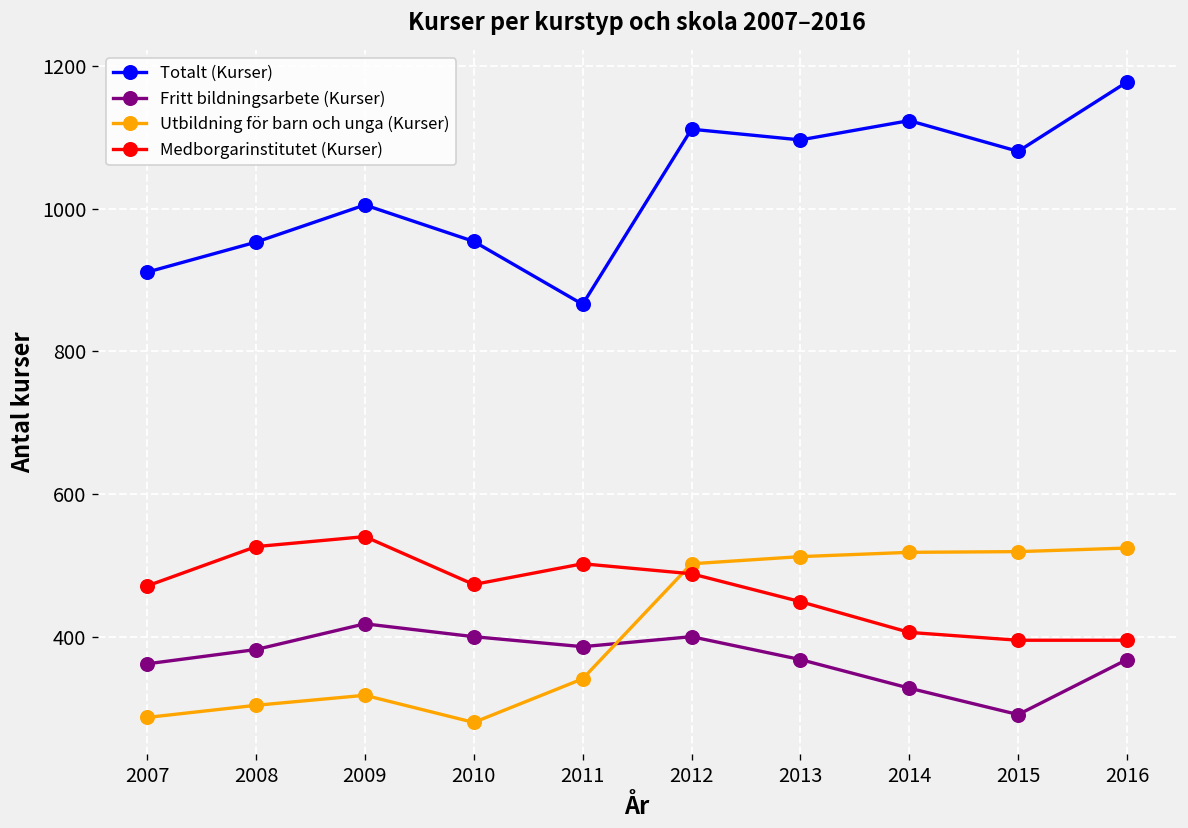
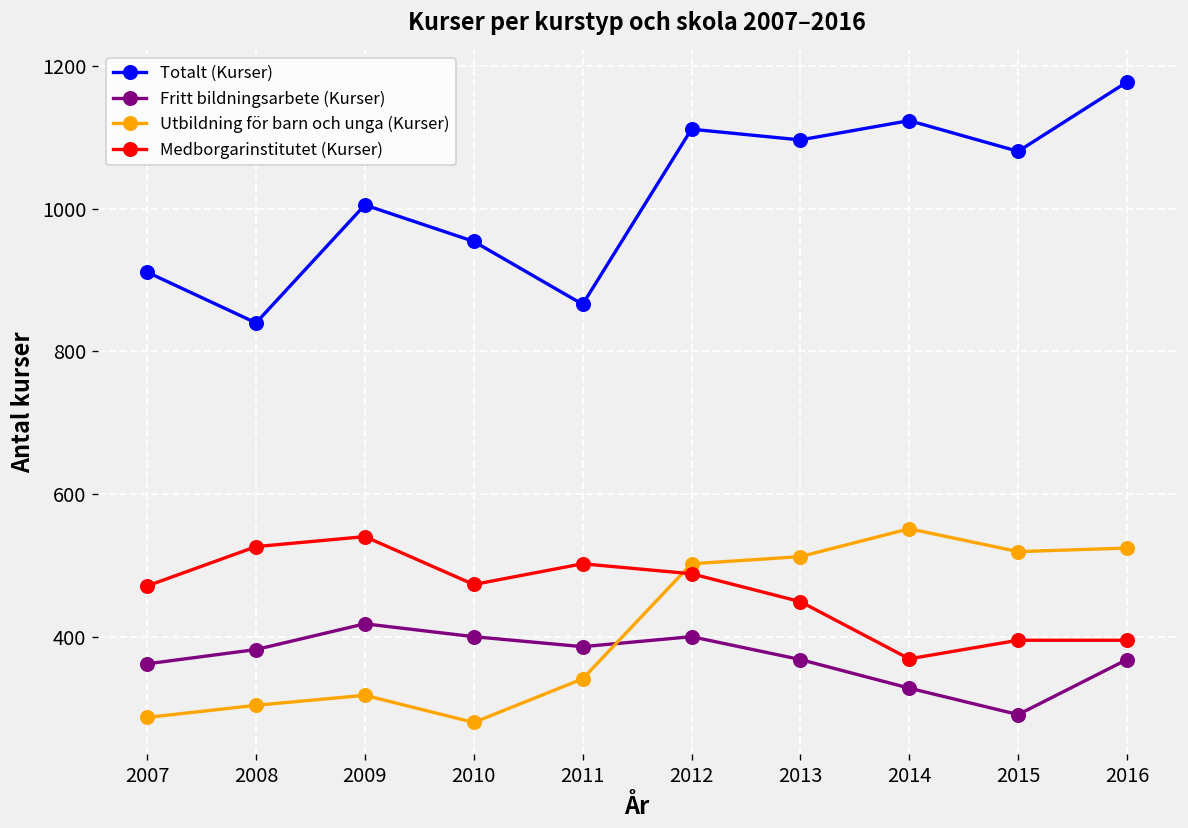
  {
    "Totalt (Kurser)": {
      "2007": 910,
-     "2008": 950,
+     "2008": 840,
      "2009": 1010,
      "2010": 950,
      "2011": 870,
      "2012": 1110,
      "2013": 1100,
      "2014": 1120,
      "2015": 1080,
      "2016": 1180
    },
    "Fritt bildningsarbete (Kurser)": {
      "2007": 360,
      "2008": 380,
      "2009": 420,
      "2010": 400,
      "2011": 390,
      "2012": 400,
      "2013": 370,
      "2014": 330,
      "2015": 290,
      "2016": 370
    },
    "Utbildning för barn och unga (Kurser)": {
      "2007": 290,
      "2008": 310,
      "2009": 320,
      "2010": 280,
      "2011": 340,
      "2012": 500,
      "2013": 510,
-     "2014": 520,
+     "2014": 550,
      "2015": 520,
      "2016": 530
    },
    "Medborgarinstitutet (Kurser)": {
      "2007": 470,
      "2008": 530,
      "2009": 540,
      "2010": 470,
      "2011": 500,
      "2012": 490,
      "2013": 450,
-     "2014": 410,
+     "2014": 370,
      "2015": 400,
      "2016": 400
    }
  }
